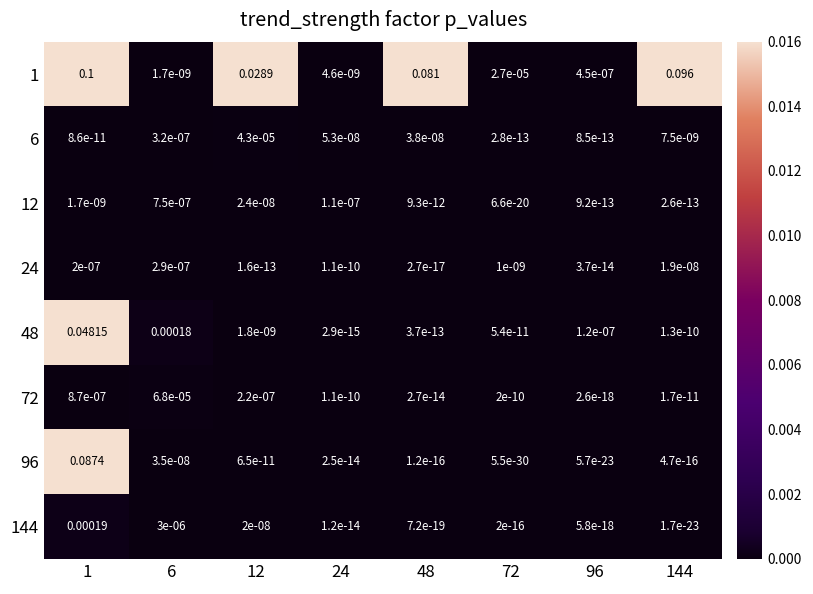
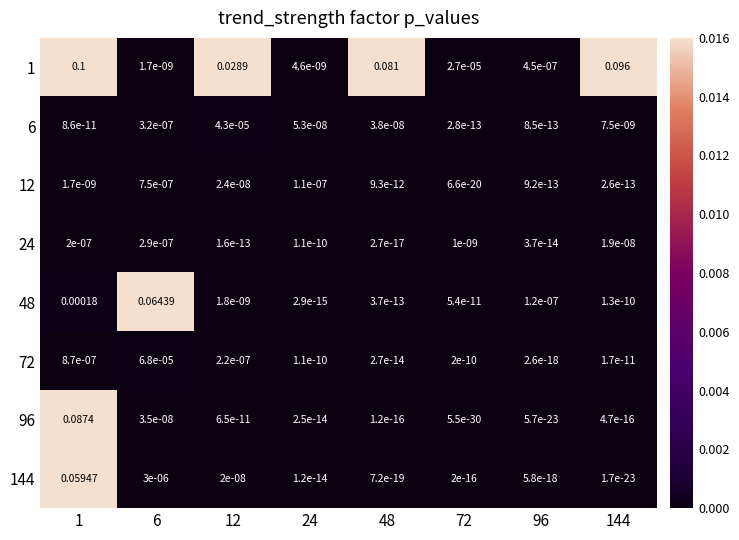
  {
    "1": {
      "1": "0.1",
      "6": "1.7e-09",
      "12": "0.0289",
      "24": "4.6e-09",
      "48": "0.081",
      "72": "2.7e-05",
      "96": "4.5e-07",
      "144": "0.096"
    },
    "6": {
      "1": "8.6e-11",
      "6": "3.2e-07",
      "12": "4.3e-05",
      "24": "5.3e-08",
      "48": "3.8e-08",
      "72": "2.8e-13",
      "96": "8.5e-13",
      "144": "7.5e-09"
    },
    "12": {
      "1": "1.7e-09",
      "6": "7.5e-07",
      "12": "2.4e-08",
      "24": "1.1e-07",
      "48": "9.3e-12",
      "72": "6.6e-20",
      "96": "9.2e-13",
      "144": "2.6e-13"
    },
    "24": {
      "1": "2e-07",
      "6": "2.9e-07",
      "12": "1.6e-13",
      "24": "1.1e-10",
      "48": "2.7e-17",
      "72": "1e-09",
      "96": "3.7e-14",
      "144": "1.9e-08"
    },
    "48": {
-     "1": "0.04815",
-     "6": "0.00018",
+     "1": "0.00018",
+     "6": "0.06439",
      "12": "1.8e-09",
      "24": "2.9e-15",
      "48": "3.7e-13",
      "72": "5.4e-11",
      "96": "1.2e-07",
      "144": "1.3e-10"
    },
    "72": {
      "1": "8.7e-07",
      "6": "6.8e-05",
      "12": "2.2e-07",
      "24": "1.1e-10",
      "48": "2.7e-14",
      "72": "2e-10",
      "96": "2.6e-18",
      "144": "1.7e-11"
    },
    "96": {
      "1": "0.0874",
      "6": "3.5e-08",
      "12": "6.5e-11",
      "24": "2.5e-14",
      "48": "1.2e-16",
      "72": "5.5e-30",
      "96": "5.7e-23",
      "144": "4.7e-16"
    },
    "144": {
-     "1": "0.00019",
+     "1": "0.05947",
      "6": "3e-06",
      "12": "2e-08",
      "24": "1.2e-14",
      "48": "7.2e-19",
      "72": "2e-16",
      "96": "5.8e-18",
      "144": "1.7e-23"
    }
  }
